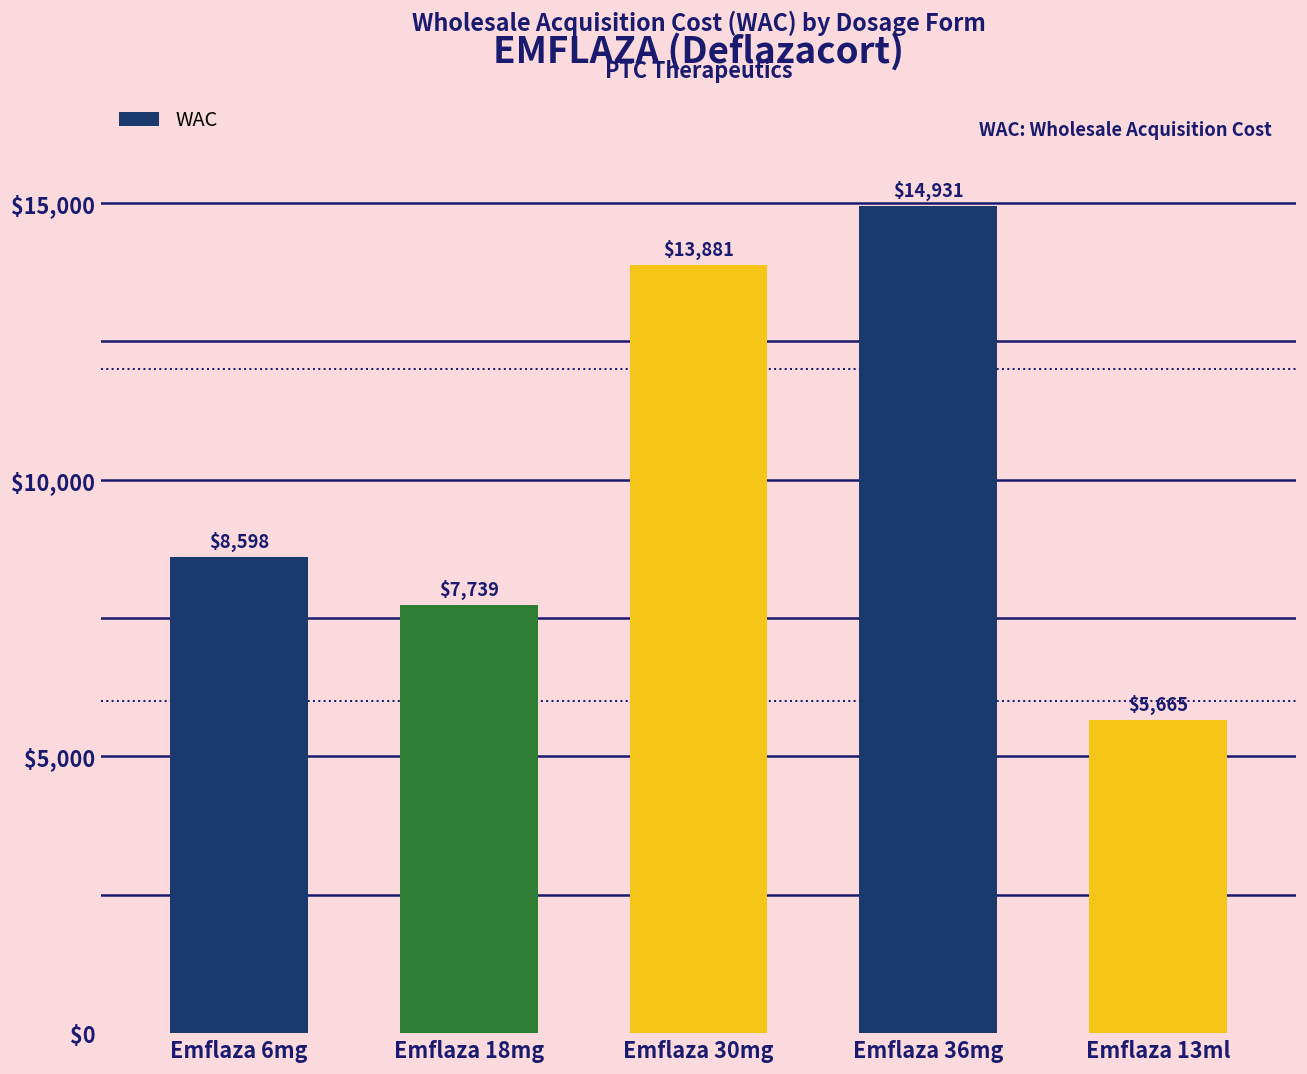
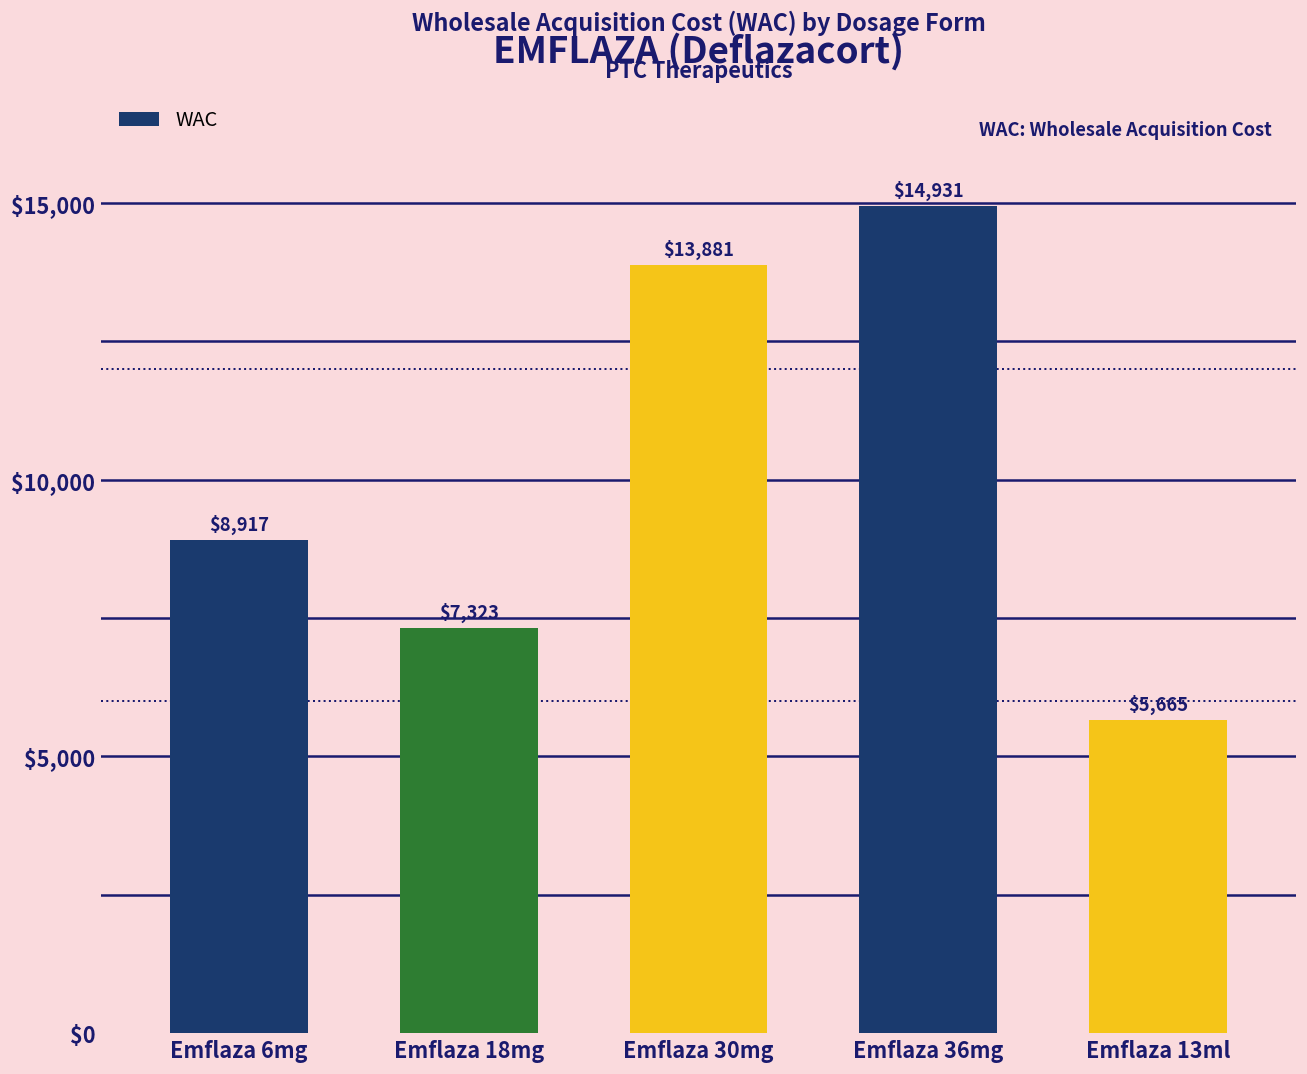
  {
-   "Emflaza 6mg": "$8,598",
-   "Emflaza 18mg": "$7,739",
+   "Emflaza 6mg": "$8,917",
+   "Emflaza 18mg": "$7,323",
    "Emflaza 30mg": "$13,881",
    "Emflaza 36mg": "$14,931",
    "Emflaza 13ml": "$5,665"
  }
